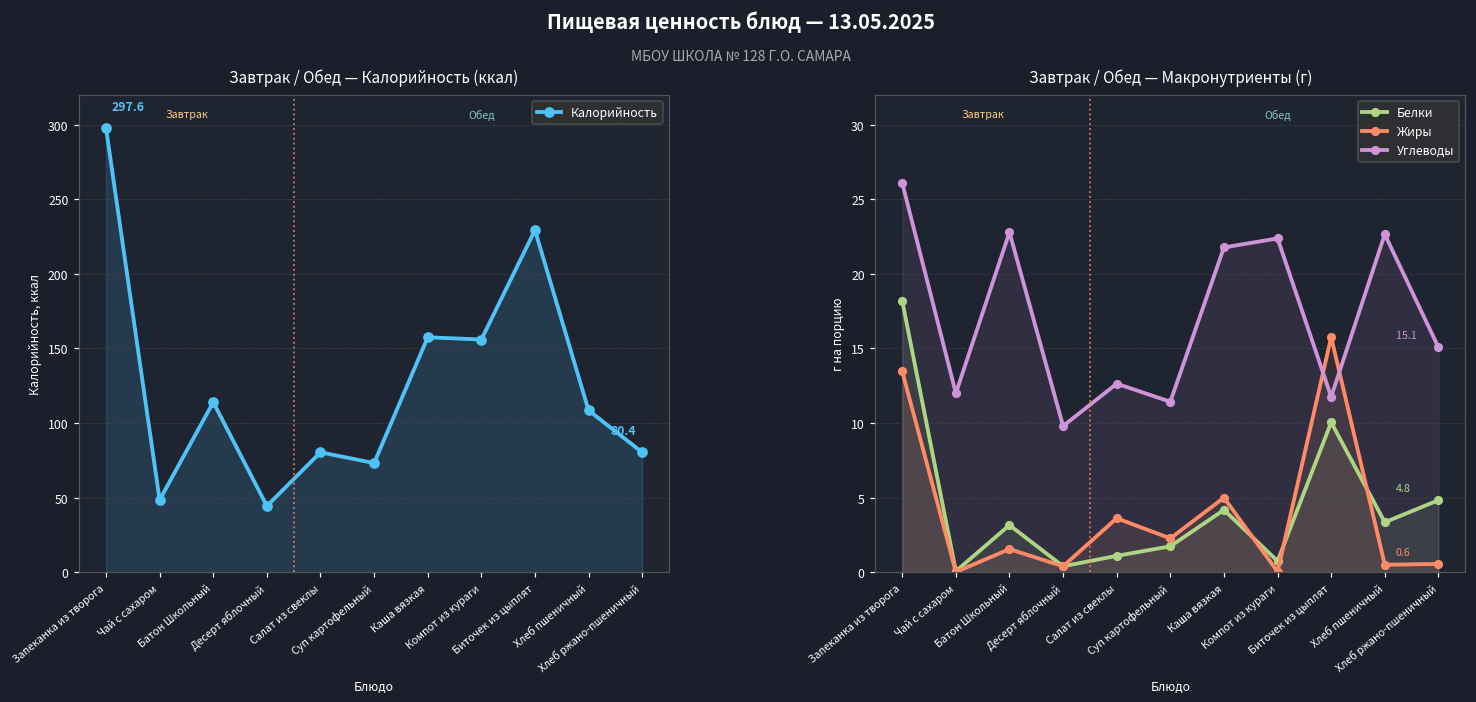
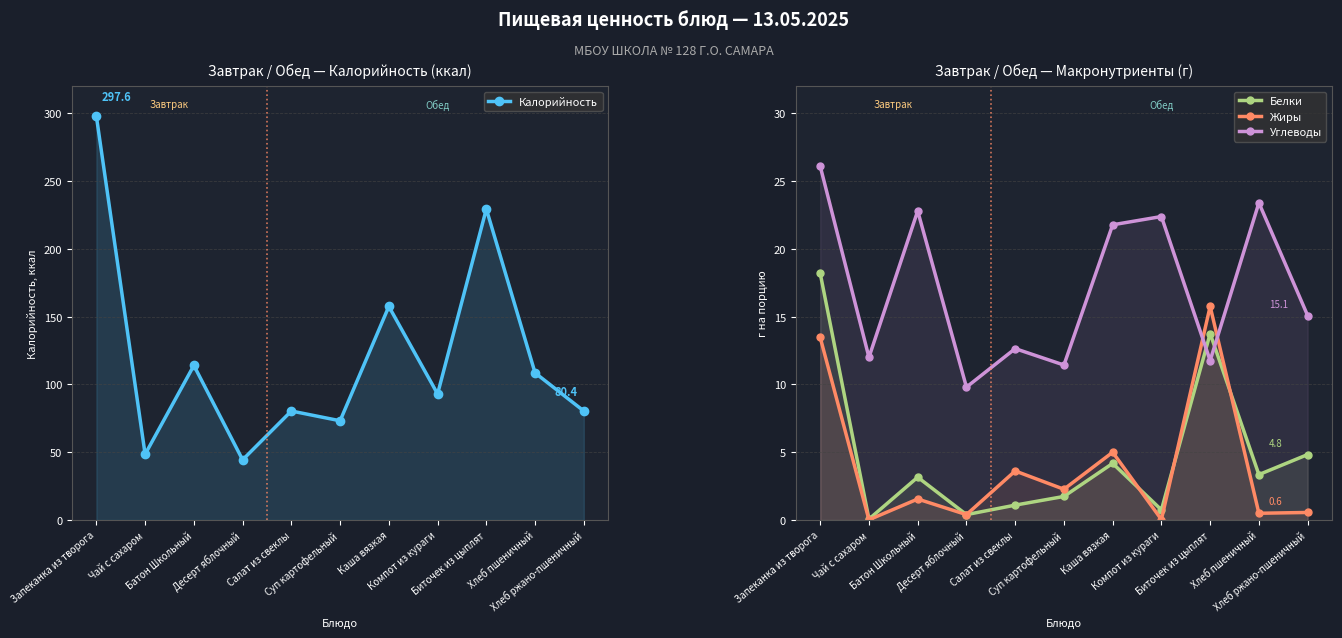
  {
    "Завтрак / Обед — Калорийность (ккал)": {
      "Чай с сахаром": 49,
      "Батон Школьный": 114,
      "Десерт яблочный": 44,
      "Салат из свеклы": 80,
      "Суп картофельный": 73,
      "Каша вязкая": 158,
-     "Компот из кураги": 156,
+     "Компот из кураги": 93,
      "Биточек из цыплят": 229,
      "Хлеб пшеничный": 109
    },
    "Завтрак / Обед — Макронутриенты (г)": {
      "Белки": {
        "Запеканка из творога": 18.2,
        "Батон Школьный": 3.2,
        "Салат из свеклы": 1.1,
        "Суп картофельный": 1.7,
        "Каша вязкая": 4.2,
        "Компот из кураги": 0.8,
-       "Биточек из цыплят": 10.1,
+       "Биточек из цыплят": 13.8,
        "Хлеб пшеничный": 3.4
      },
      "Жиры": {
        "Запеканка из творога": 13.5,
        "Батон Школьный": 1.6,
        "Салат из свеклы": 3.6,
        "Суп картофельный": 2.3,
        "Каша вязкая": 5.0,
        "Компот из кураги": 0.0,
        "Биточек из цыплят": 15.8
      },
      "Углеводы": {
        "Запеканка из творога": 26.1,
        "Чай с сахаром": 12.0,
        "Батон Школьный": 22.8,
        "Десерт яблочный": 9.8,
        "Салат из свеклы": 12.6,
        "Суп картофельный": 11.4,
        "Каша вязкая": 21.8,
        "Компот из кураги": 22.4,
        "Биточек из цыплят": 11.8,
-       "Хлеб пшеничный": 22.7
+       "Хлеб пшеничный": 23.4
      }
    }
  }
